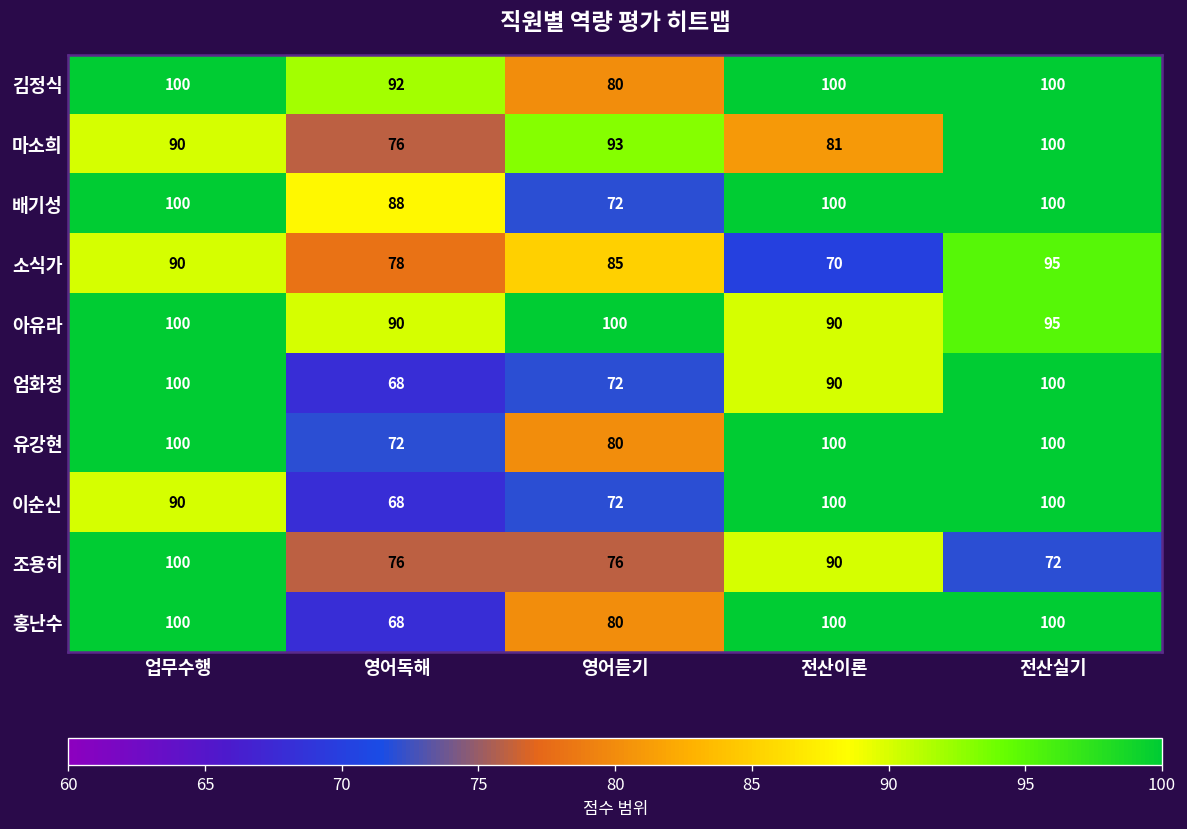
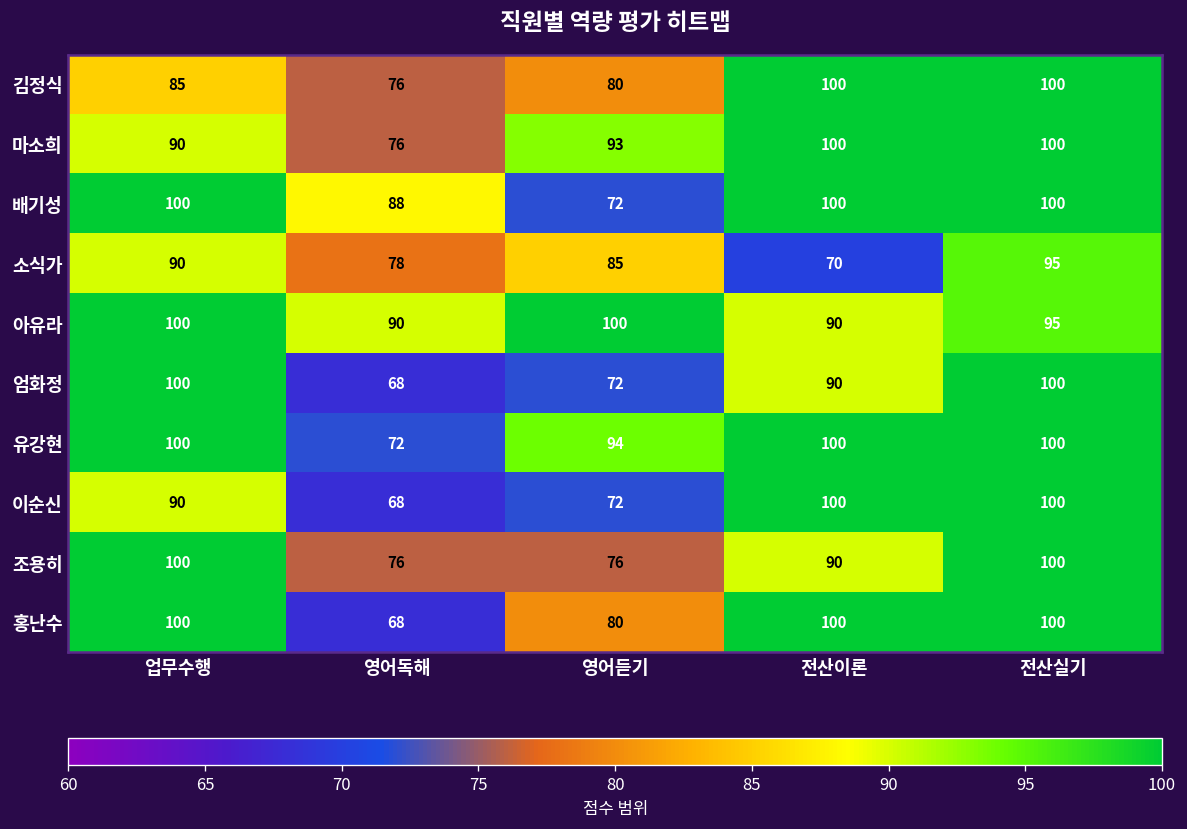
  {
    "김정식": {
-     "업무수행": 100,
-     "영어독해": 92,
+     "업무수행": 85,
+     "영어독해": 76,
      "영어듣기": 80,
      "전산이론": 100,
      "전산실기": 100
    },
    "마소희": {
      "업무수행": 90,
      "영어독해": 76,
      "영어듣기": 93,
-     "전산이론": 81,
+     "전산이론": 100,
      "전산실기": 100
    },
    "배기성": {
      "업무수행": 100,
      "영어독해": 88,
      "영어듣기": 72,
      "전산이론": 100,
      "전산실기": 100
    },
    "소식가": {
      "업무수행": 90,
      "영어독해": 78,
      "영어듣기": 85,
      "전산이론": 70,
      "전산실기": 95
    },
    "아유라": {
      "업무수행": 100,
      "영어독해": 90,
      "영어듣기": 100,
      "전산이론": 90,
      "전산실기": 95
    },
    "엄화정": {
      "업무수행": 100,
      "영어독해": 68,
      "영어듣기": 72,
      "전산이론": 90,
      "전산실기": 100
    },
    "유강현": {
      "업무수행": 100,
      "영어독해": 72,
-     "영어듣기": 80,
+     "영어듣기": 94,
      "전산이론": 100,
      "전산실기": 100
    },
    "이순신": {
      "업무수행": 90,
      "영어독해": 68,
      "영어듣기": 72,
      "전산이론": 100,
      "전산실기": 100
    },
    "조용히": {
      "업무수행": 100,
      "영어독해": 76,
      "영어듣기": 76,
      "전산이론": 90,
-     "전산실기": 72
+     "전산실기": 100
    },
    "홍난수": {
      "업무수행": 100,
      "영어독해": 68,
      "영어듣기": 80,
      "전산이론": 100,
      "전산실기": 100
    }
  }
